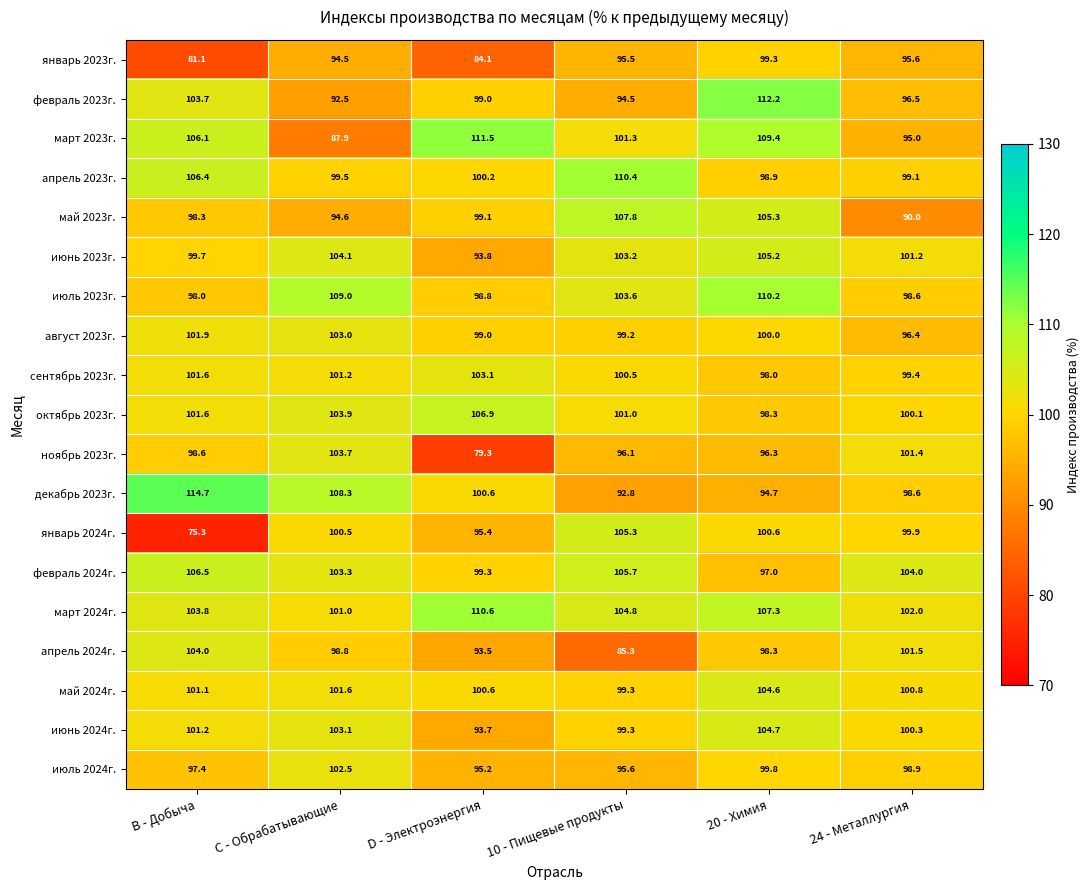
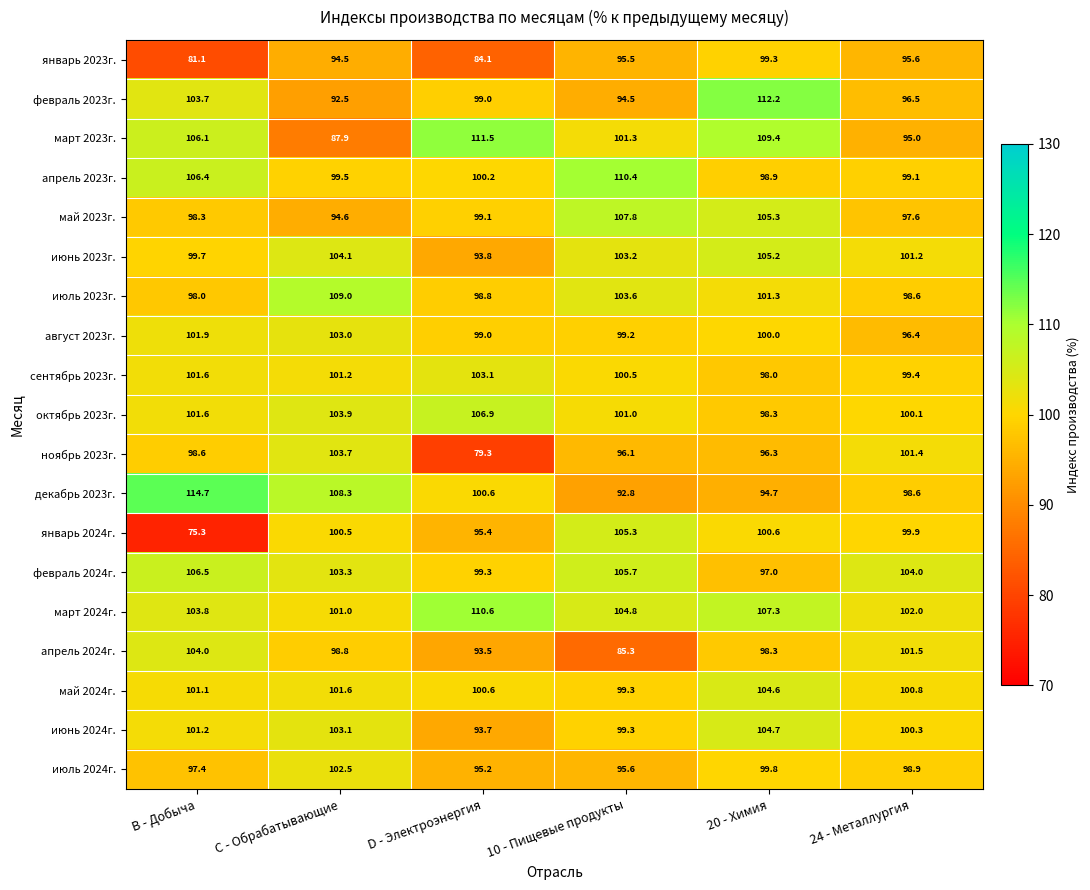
  {
    "январь 2023г.": {
      "B - Добыча": 81.1,
      "C - Обрабатывающие": 94.5,
      "D - Электроэнергия": 84.1,
      "10 - Пищевые продукты": 95.5,
      "20 - Химия": 99.3,
      "24 - Металлургия": 95.6
    },
    "февраль 2023г.": {
      "B - Добыча": 103.7,
      "C - Обрабатывающие": 92.5,
      "D - Электроэнергия": 99.0,
      "10 - Пищевые продукты": 94.5,
      "20 - Химия": 112.2,
      "24 - Металлургия": 96.5
    },
    "март 2023г.": {
      "B - Добыча": 106.1,
      "C - Обрабатывающие": 87.9,
      "D - Электроэнергия": 111.5,
      "10 - Пищевые продукты": 101.3,
      "20 - Химия": 109.4,
      "24 - Металлургия": 95.0
    },
    "апрель 2023г.": {
      "B - Добыча": 106.4,
      "C - Обрабатывающие": 99.5,
      "D - Электроэнергия": 100.2,
      "10 - Пищевые продукты": 110.4,
      "20 - Химия": 98.9,
      "24 - Металлургия": 99.1
    },
    "май 2023г.": {
      "B - Добыча": 98.3,
      "C - Обрабатывающие": 94.6,
      "D - Электроэнергия": 99.1,
      "10 - Пищевые продукты": 107.8,
      "20 - Химия": 105.3,
-     "24 - Металлургия": 90.0
+     "24 - Металлургия": 97.6
    },
    "июнь 2023г.": {
      "B - Добыча": 99.7,
      "C - Обрабатывающие": 104.1,
      "D - Электроэнергия": 93.8,
      "10 - Пищевые продукты": 103.2,
      "20 - Химия": 105.2,
      "24 - Металлургия": 101.2
    },
    "июль 2023г.": {
      "B - Добыча": 98.0,
      "C - Обрабатывающие": 109.0,
      "D - Электроэнергия": 98.8,
      "10 - Пищевые продукты": 103.6,
-     "20 - Химия": 110.2,
+     "20 - Химия": 101.3,
      "24 - Металлургия": 98.6
    },
    "август 2023г.": {
      "B - Добыча": 101.9,
      "C - Обрабатывающие": 103.0,
      "D - Электроэнергия": 99.0,
      "10 - Пищевые продукты": 99.2,
      "20 - Химия": 100.0,
      "24 - Металлургия": 96.4
    },
    "сентябрь 2023г.": {
      "B - Добыча": 101.6,
      "C - Обрабатывающие": 101.2,
      "D - Электроэнергия": 103.1,
      "10 - Пищевые продукты": 100.5,
      "20 - Химия": 98.0,
      "24 - Металлургия": 99.4
    },
    "октябрь 2023г.": {
      "B - Добыча": 101.6,
      "C - Обрабатывающие": 103.9,
      "D - Электроэнергия": 106.9,
      "10 - Пищевые продукты": 101.0,
      "20 - Химия": 98.3,
      "24 - Металлургия": 100.1
    },
    "ноябрь 2023г.": {
      "B - Добыча": 98.6,
      "C - Обрабатывающие": 103.7,
      "D - Электроэнергия": 79.3,
      "10 - Пищевые продукты": 96.1,
      "20 - Химия": 96.3,
      "24 - Металлургия": 101.4
    },
    "декабрь 2023г.": {
      "B - Добыча": 114.7,
      "C - Обрабатывающие": 108.3,
      "D - Электроэнергия": 100.6,
      "10 - Пищевые продукты": 92.8,
      "20 - Химия": 94.7,
      "24 - Металлургия": 98.6
    },
    "январь 2024г.": {
      "B - Добыча": 75.3,
      "C - Обрабатывающие": 100.5,
      "D - Электроэнергия": 95.4,
      "10 - Пищевые продукты": 105.3,
      "20 - Химия": 100.6,
      "24 - Металлургия": 99.9
    },
    "февраль 2024г.": {
      "B - Добыча": 106.5,
      "C - Обрабатывающие": 103.3,
      "D - Электроэнергия": 99.3,
      "10 - Пищевые продукты": 105.7,
      "20 - Химия": 97.0,
      "24 - Металлургия": 104.0
    },
    "март 2024г.": {
      "B - Добыча": 103.8,
      "C - Обрабатывающие": 101.0,
      "D - Электроэнергия": 110.6,
      "10 - Пищевые продукты": 104.8,
      "20 - Химия": 107.3,
      "24 - Металлургия": 102.0
    },
    "апрель 2024г.": {
      "B - Добыча": 104.0,
      "C - Обрабатывающие": 98.8,
      "D - Электроэнергия": 93.5,
      "10 - Пищевые продукты": 85.3,
      "20 - Химия": 98.3,
      "24 - Металлургия": 101.5
    },
    "май 2024г.": {
      "B - Добыча": 101.1,
      "C - Обрабатывающие": 101.6,
      "D - Электроэнергия": 100.6,
      "10 - Пищевые продукты": 99.3,
      "20 - Химия": 104.6,
      "24 - Металлургия": 100.8
    },
    "июнь 2024г.": {
      "B - Добыча": 101.2,
      "C - Обрабатывающие": 103.1,
      "D - Электроэнергия": 93.7,
      "10 - Пищевые продукты": 99.3,
      "20 - Химия": 104.7,
      "24 - Металлургия": 100.3
    },
    "июль 2024г.": {
      "B - Добыча": 97.4,
      "C - Обрабатывающие": 102.5,
      "D - Электроэнергия": 95.2,
      "10 - Пищевые продукты": 95.6,
      "20 - Химия": 99.8,
      "24 - Металлургия": 98.9
    }
  }
